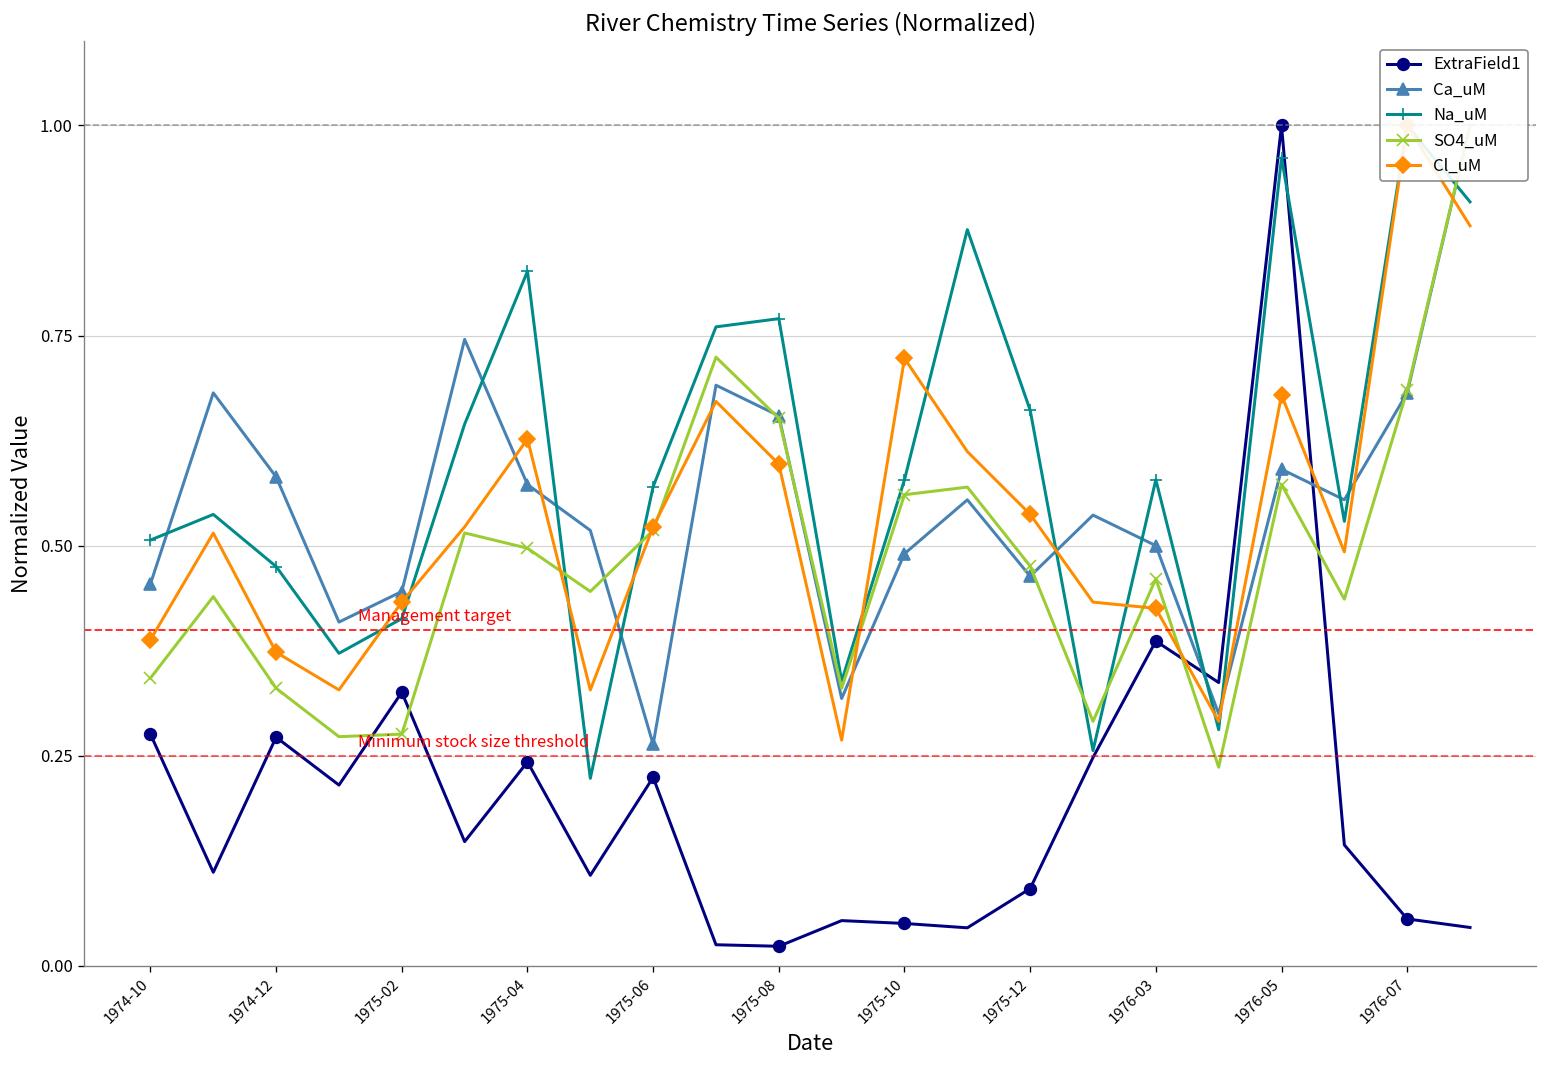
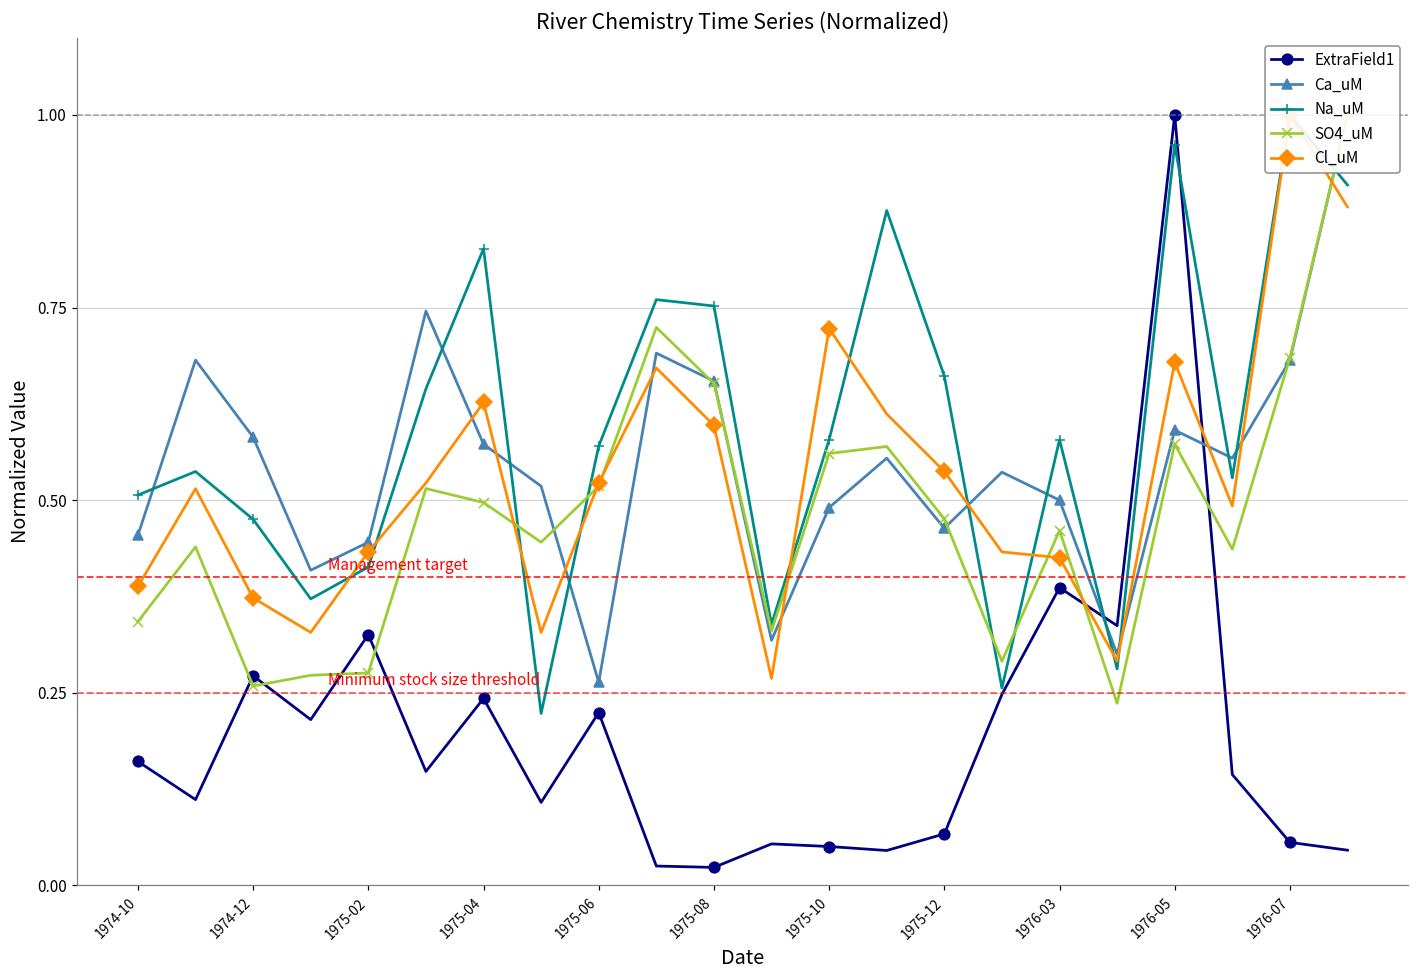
  {
    "ExtraField1": {
-     "1974-10": 0.28,
+     "1974-10": 0.16,
      "1974-12": 0.27,
      "1975-02": 0.33,
      "1975-04": 0.24,
      "1975-06": 0.22,
      "1975-08": 0.02,
      "1975-10": 0.05,
-     "1975-12": 0.09,
+     "1975-12": 0.07,
      "1976-03": 0.39,
      "1976-05": 1.00,
      "1976-07": 0.06
    },
    "Ca_uM": {
      "1974-10": 0.45,
      "1974-12": 0.58,
      "1975-02": 0.45,
      "1975-04": 0.57,
      "1975-06": 0.26,
      "1975-10": 0.49,
      "1975-12": 0.46,
      "1976-03": 0.50,
      "1976-05": 0.59
    },
    "Na_uM": {
      "1974-10": 0.51,
      "1974-12": 0.48,
      "1975-02": 0.41,
      "1975-04": 0.83,
      "1975-06": 0.57,
-     "1975-08": 0.77,
+     "1975-08": 0.75,
      "1975-10": 0.58,
      "1975-12": 0.66,
      "1976-03": 0.58,
      "1976-05": 0.96
    },
    "SO4_uM": {
      "1974-10": 0.34,
-     "1974-12": 0.33,
+     "1974-12": 0.26,
      "1975-02": 0.28,
      "1975-04": 0.50,
      "1975-06": 0.52,
      "1975-10": 0.56,
      "1975-12": 0.48,
      "1976-03": 0.46,
      "1976-05": 0.57
    },
    "Cl_uM": {
      "1974-10": 0.39,
      "1974-12": 0.37,
      "1975-02": 0.43,
      "1975-04": 0.63,
      "1975-06": 0.52,
      "1975-08": 0.60,
      "1975-10": 0.72,
      "1975-12": 0.54,
      "1976-03": 0.43,
      "1976-05": 0.68
    }
  }
